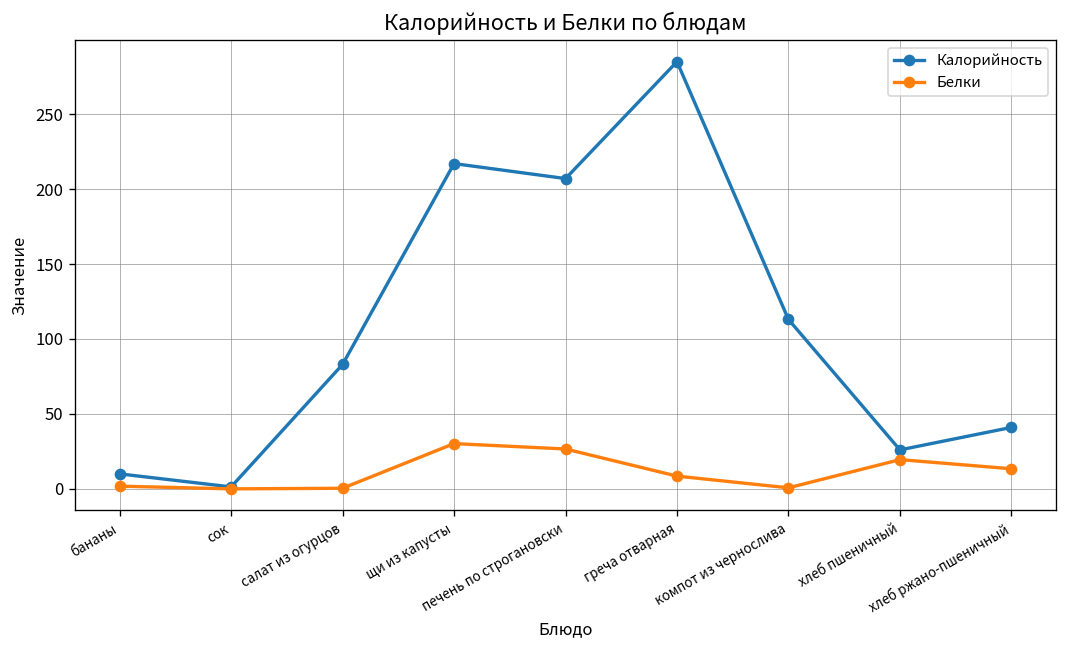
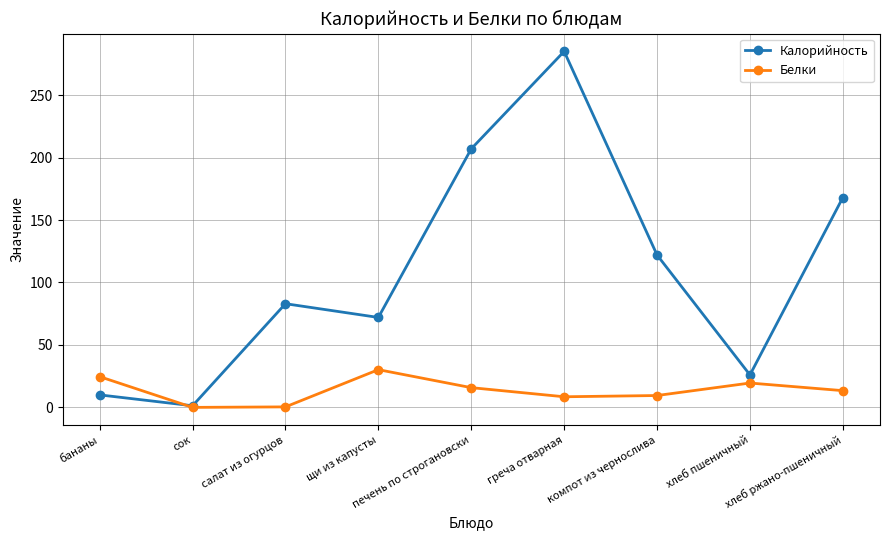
  {
    "Калорийность": {
      "бананы": 10,
      "салат из огурцов": 83,
-     "щи из капусты": 217,
+     "щи из капусты": 72,
      "печень по строгановски": 207,
      "греча отварная": 285,
-     "компот из чернослива": 113,
+     "компот из чернослива": 122,
      "хлеб пшеничный": 26,
-     "хлеб ржано-пшеничный": 41
+     "хлеб ржано-пшеничный": 168
    },
    "Белки": {
-     "бананы": 2,
+     "бананы": 25,
      "салат из огурцов": 0,
      "щи из капусты": 30,
-     "печень по строгановски": 27,
+     "печень по строгановски": 16,
      "греча отварная": 9,
-     "компот из чернослива": 1,
+     "компот из чернослива": 10,
      "хлеб пшеничный": 20,
      "хлеб ржано-пшеничный": 13
    }
  }
